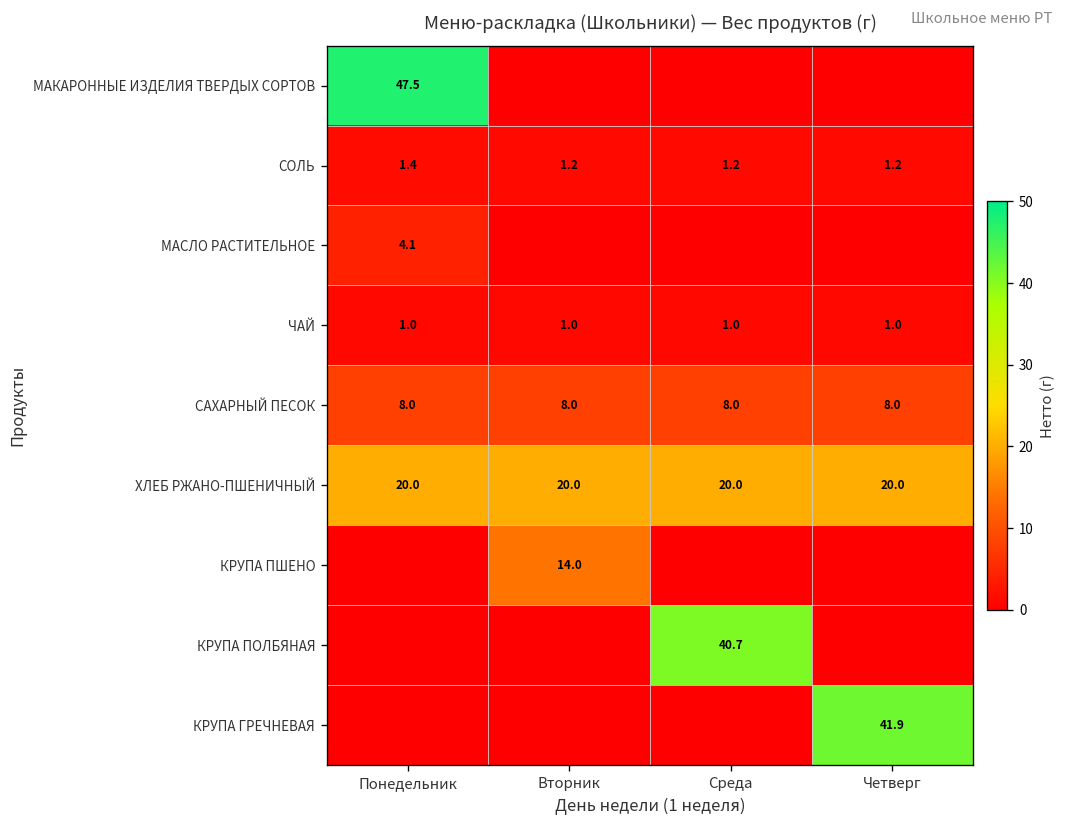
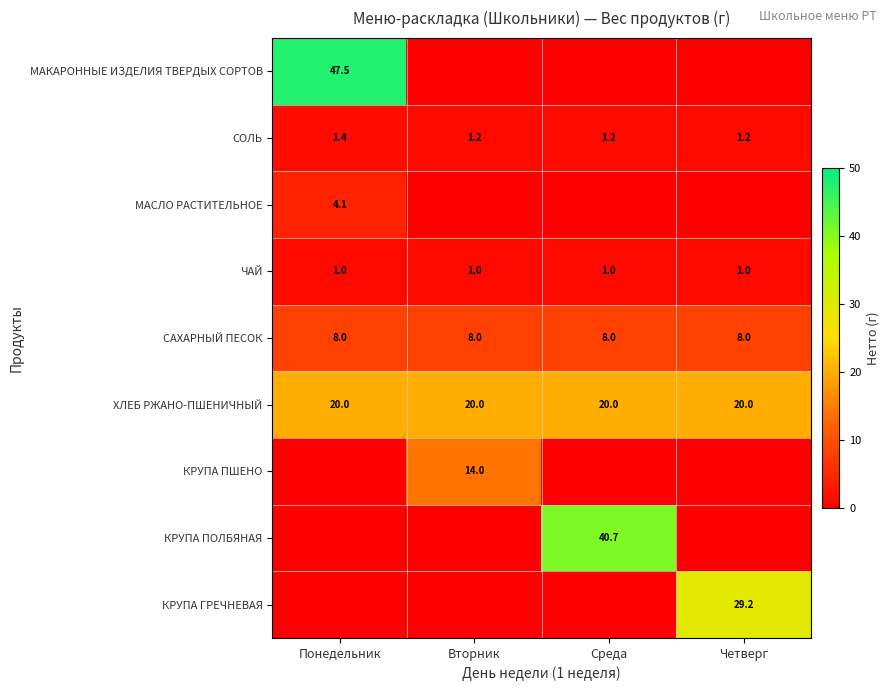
  {
    "МАКАРОННЫЕ ИЗДЕЛИЯ ТВЕРДЫХ СОРТОВ": {
      "Понедельник": 47.5
    },
    "СОЛЬ": {
      "Понедельник": 1.4,
      "Вторник": 1.2,
      "Среда": 1.2,
      "Четверг": 1.2
    },
    "МАСЛО РАСТИТЕЛЬНОЕ": {
      "Понедельник": 4.1
    },
    "ЧАЙ": {
      "Понедельник": 1.0,
      "Вторник": 1.0,
      "Среда": 1.0,
      "Четверг": 1.0
    },
    "САХАРНЫЙ ПЕСОК": {
      "Понедельник": 8.0,
      "Вторник": 8.0,
      "Среда": 8.0,
      "Четверг": 8.0
    },
    "ХЛЕБ РЖАНО-ПШЕНИЧНЫЙ": {
      "Понедельник": 20.0,
      "Вторник": 20.0,
      "Среда": 20.0,
      "Четверг": 20.0
    },
    "КРУПА ПШЕНО": {
      "Вторник": 14.0
    },
    "КРУПА ПОЛБЯНАЯ": {
      "Среда": 40.7
    },
    "КРУПА ГРЕЧНЕВАЯ": {
-     "Четверг": 41.9
+     "Четверг": 29.2
    }
  }
